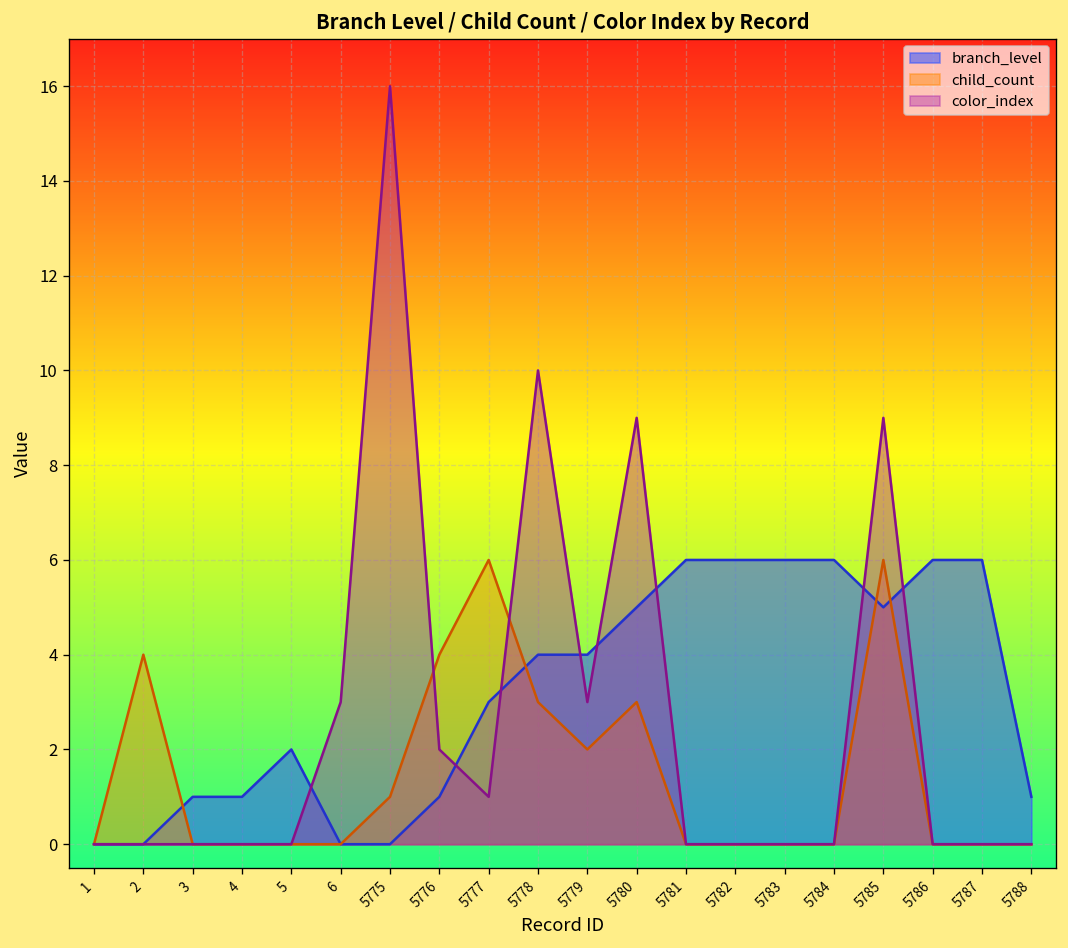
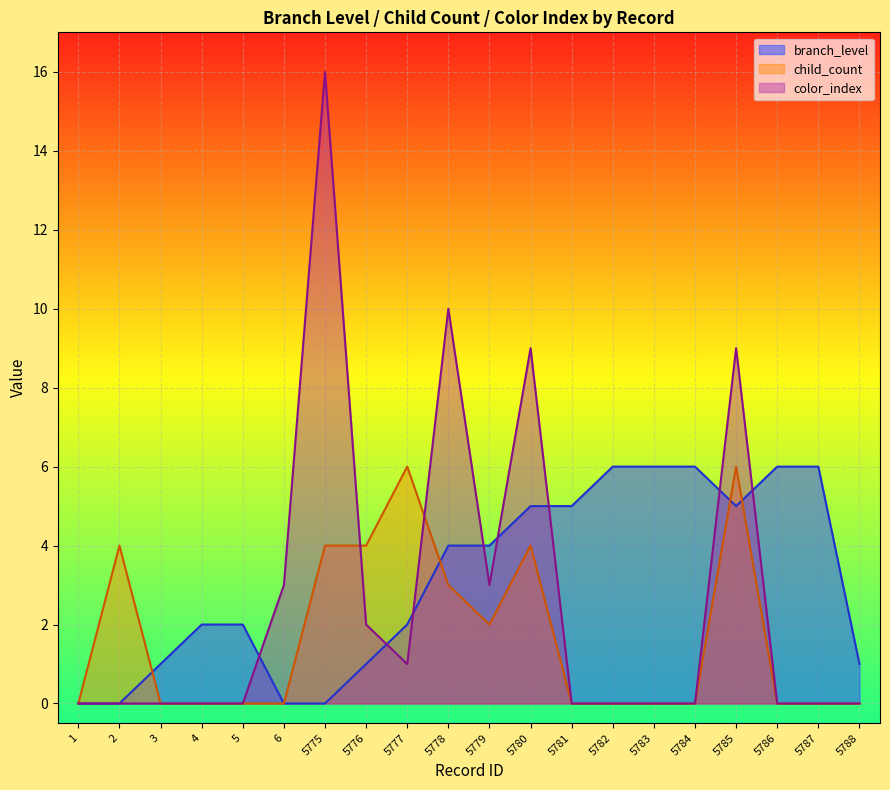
  {
    "branch_level": {
      "3": 1,
-     "4": 1,
+     "4": 2,
      "5": 2,
      "5775": 0,
      "5776": 1,
-     "5777": 3,
+     "5777": 2,
      "5778": 4,
      "5779": 4,
      "5780": 5,
-     "5781": 6,
+     "5781": 5,
      "5782": 6,
      "5783": 6,
      "5784": 6,
      "5785": 5,
      "5786": 6,
      "5787": 6,
      "5788": 1
    },
    "child_count": {
      "2": 4,
-     "5775": 1,
+     "5775": 4,
      "5776": 4,
      "5777": 6,
      "5778": 3,
      "5779": 2,
-     "5780": 3,
+     "5780": 4,
      "5785": 6
    },
    "color_index": {
      "6": 3,
      "5775": 16,
      "5776": 2,
      "5777": 1,
      "5778": 10,
      "5779": 3,
      "5780": 9,
      "5785": 9
    }
  }
